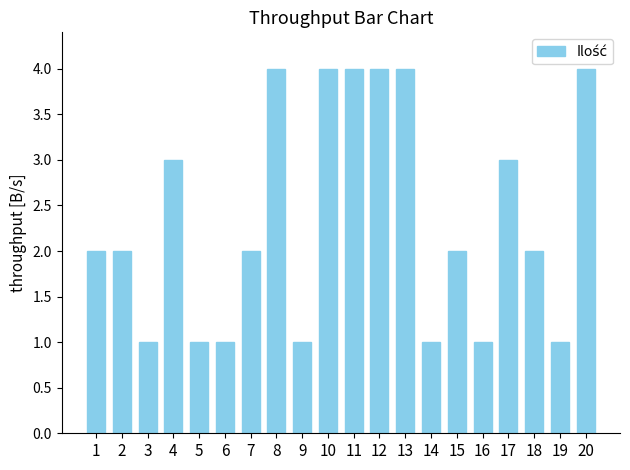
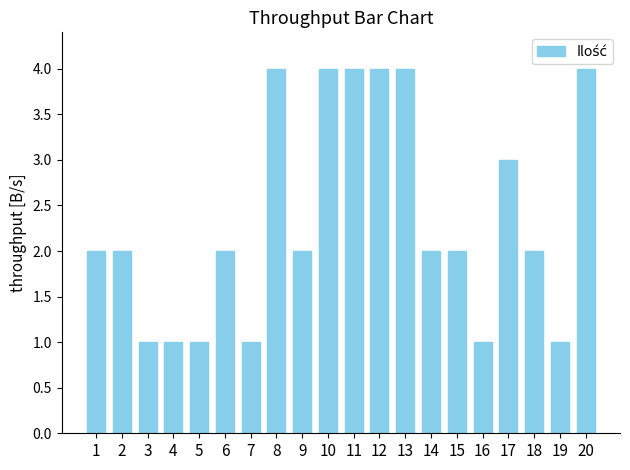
  {
    "1": 2,
    "2": 2,
    "3": 1,
-   "4": 3,
+   "4": 1,
    "5": 1,
-   "6": 1,
-   "7": 2,
+   "6": 2,
+   "7": 1,
    "8": 4,
-   "9": 1,
+   "9": 2,
    "10": 4,
    "11": 4,
    "12": 4,
    "13": 4,
-   "14": 1,
+   "14": 2,
    "15": 2,
    "16": 1,
    "17": 3,
    "18": 2,
    "19": 1,
    "20": 4
  }
